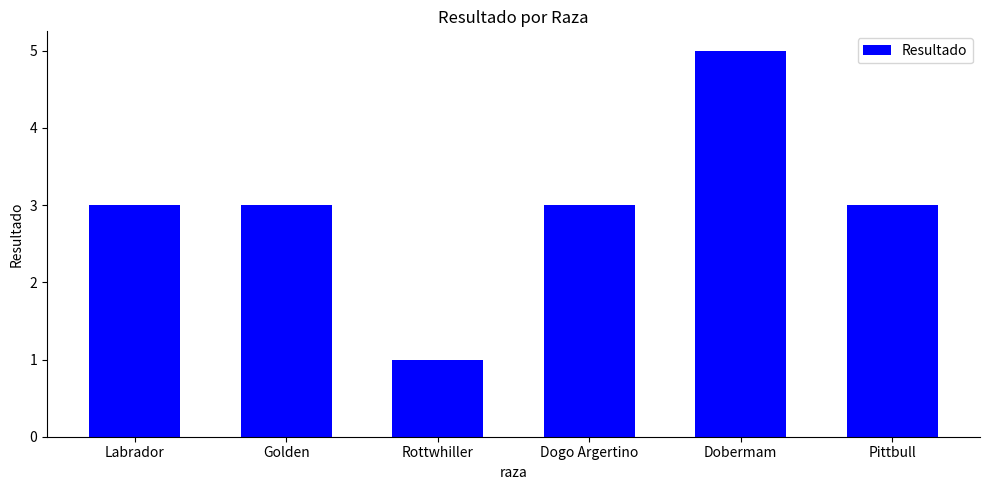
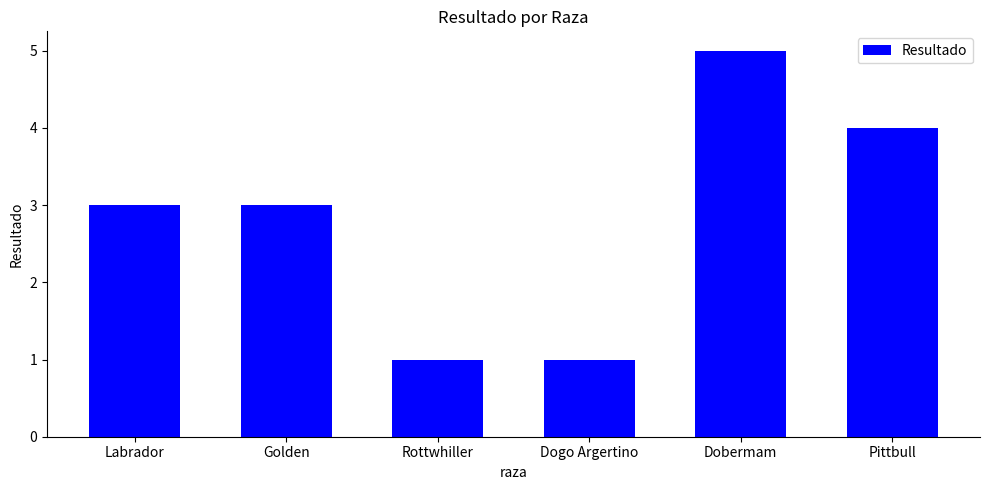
  {
    "Labrador": 3,
    "Golden": 3,
    "Rottwhiller": 1,
-   "Dogo Argertino": 3,
+   "Dogo Argertino": 1,
    "Dobermam": 5,
-   "Pittbull": 3
+   "Pittbull": 4
  }
